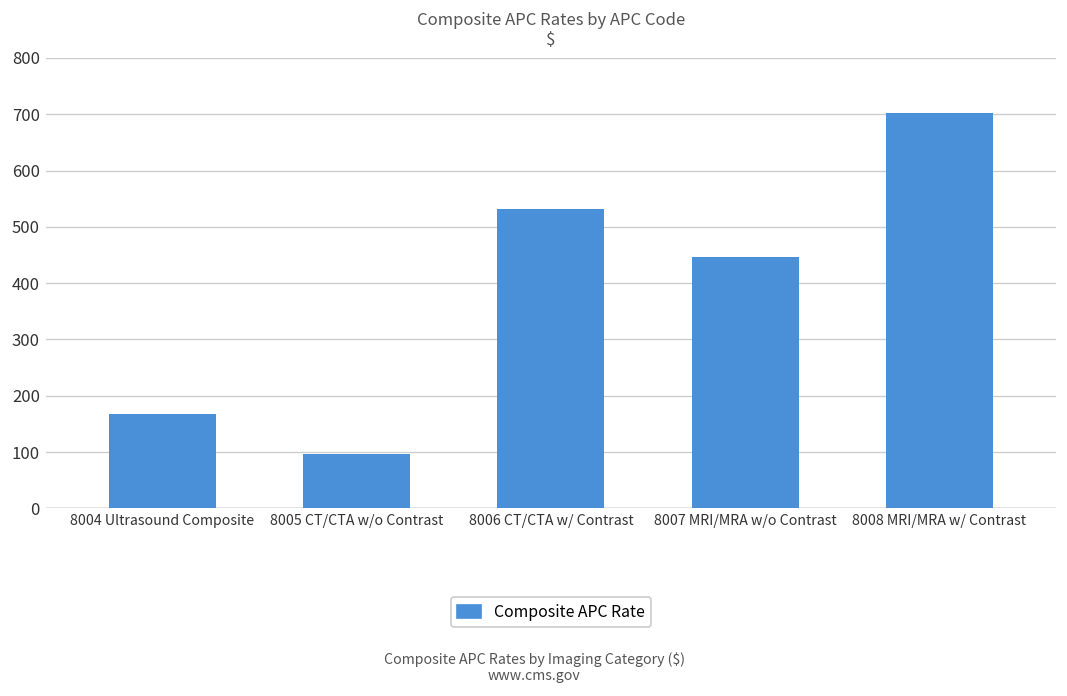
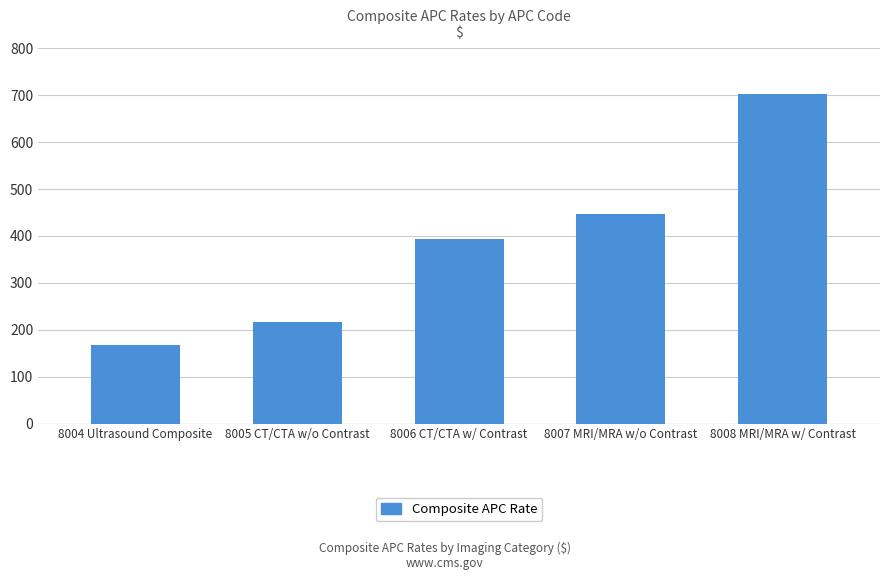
  {
    "8004 Ultrasound Composite": 170,
-   "8005 CT/CTA w/o Contrast": 100,
-   "8006 CT/CTA w/ Contrast": 530,
+   "8005 CT/CTA w/o Contrast": 220,
+   "8006 CT/CTA w/ Contrast": 390,
    "8007 MRI/MRA w/o Contrast": 450,
    "8008 MRI/MRA w/ Contrast": 700
  }
